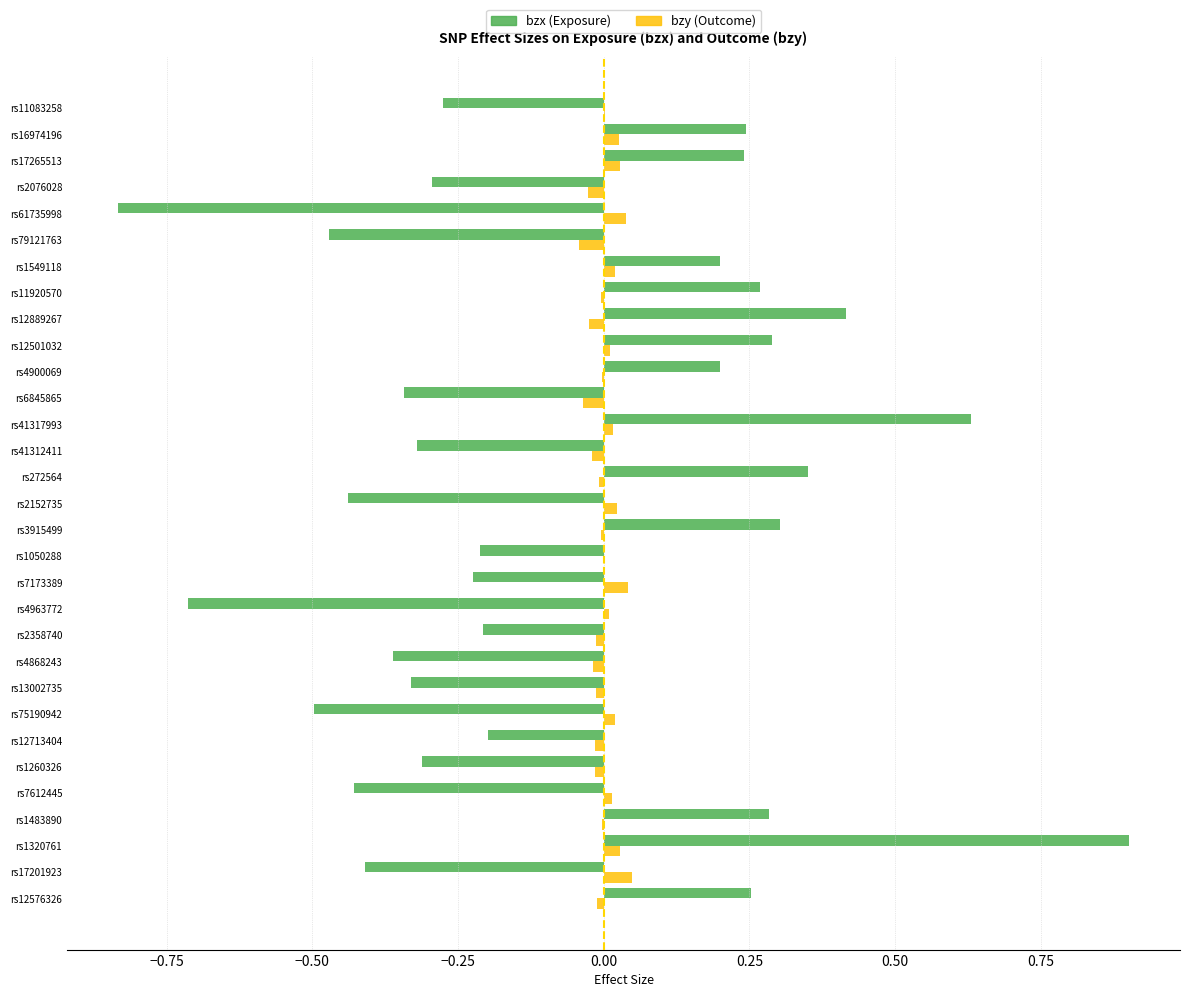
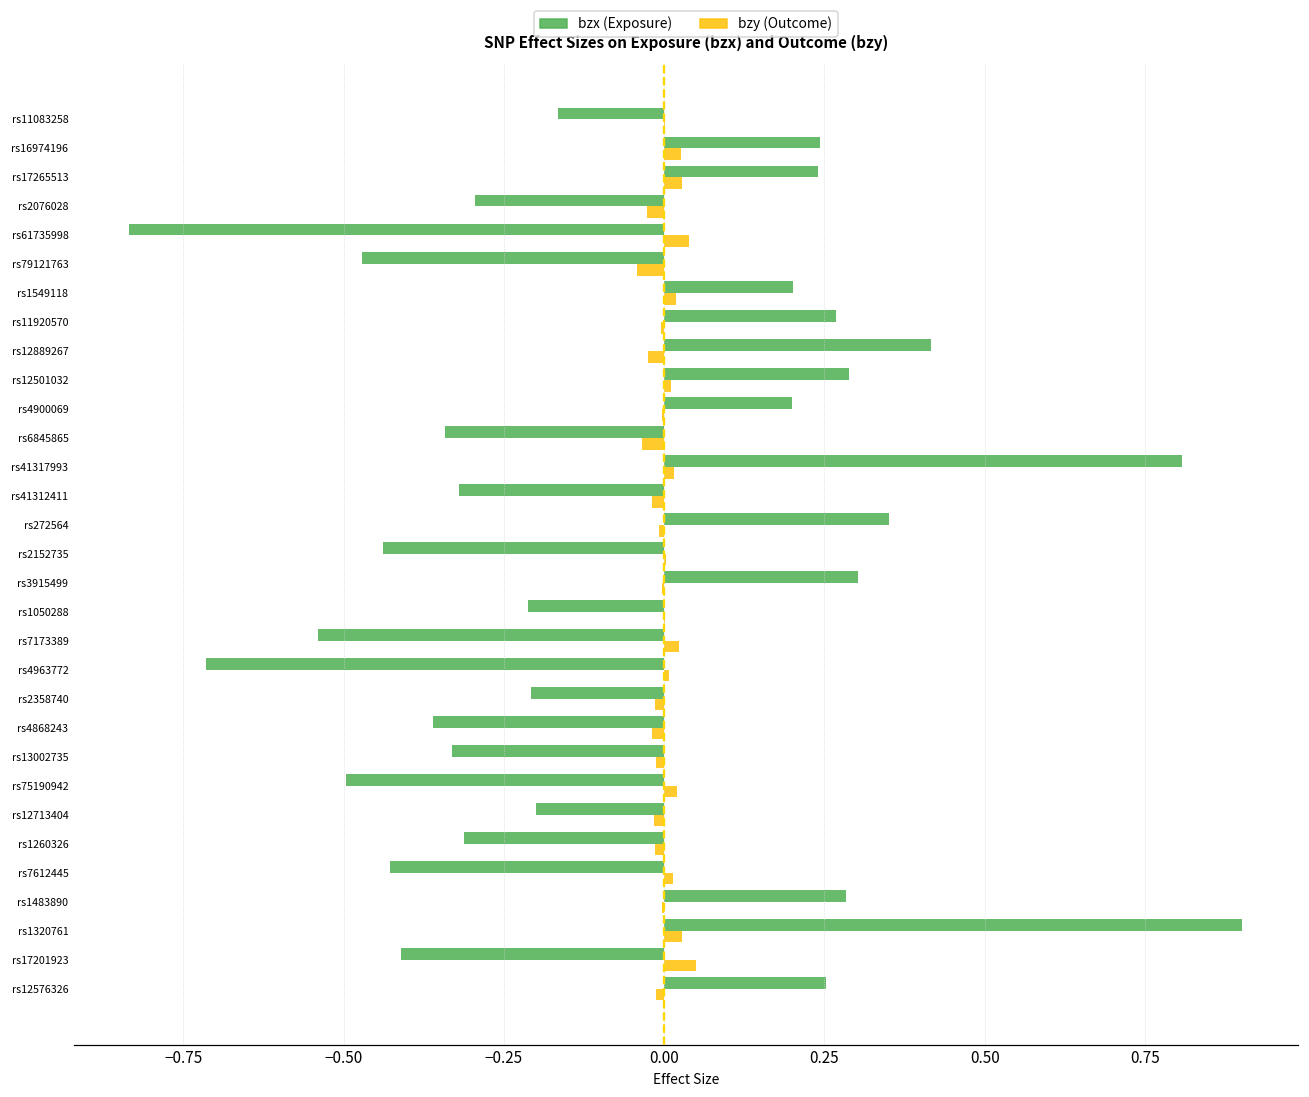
  {
    "bzx (Exposure)": {
-     "rs11083258": -0.28,
+     "rs11083258": -0.17,
      "rs16974196": 0.24,
      "rs17265513": 0.24,
      "rs2076028": -0.29,
      "rs61735998": -0.83,
      "rs79121763": -0.47,
      "rs1549118": 0.20,
      "rs11920570": 0.27,
      "rs12889267": 0.42,
      "rs12501032": 0.29,
      "rs4900069": 0.20,
      "rs6845865": -0.34,
-     "rs41317993": 0.63,
+     "rs41317993": 0.81,
      "rs41312411": -0.32,
      "rs272564": 0.35,
      "rs2152735": -0.44,
      "rs3915499": 0.30,
      "rs1050288": -0.21,
-     "rs7173389": -0.22,
+     "rs7173389": -0.54,
      "rs4963772": -0.71,
      "rs2358740": -0.21,
      "rs4868243": -0.36,
      "rs13002735": -0.33,
      "rs75190942": -0.50,
      "rs12713404": -0.20,
      "rs1260326": -0.31,
      "rs7612445": -0.43,
      "rs1483890": 0.28,
      "rs1320761": 0.90,
      "rs17201923": -0.41,
      "rs12576326": 0.25
    },
    "bzy (Outcome)": {
      "rs16974196": 0.03,
      "rs17265513": 0.03,
      "rs2076028": -0.03,
      "rs61735998": 0.04,
      "rs79121763": -0.04,
      "rs1549118": 0.02,
      "rs11920570": 0.00,
      "rs12889267": -0.02,
      "rs12501032": 0.01,
      "rs6845865": -0.04,
      "rs41317993": 0.02,
      "rs41312411": -0.02,
      "rs272564": -0.01,
-     "rs2152735": 0.02,
-     "rs7173389": 0.04,
+     "rs2152735": 0.00,
+     "rs7173389": 0.02,
      "rs4963772": 0.01,
      "rs2358740": -0.01,
      "rs4868243": -0.02,
      "rs13002735": -0.01,
      "rs75190942": 0.02,
      "rs12713404": -0.02,
      "rs1260326": -0.01,
      "rs7612445": 0.01,
      "rs1320761": 0.03,
      "rs17201923": 0.05,
      "rs12576326": -0.01
    }
  }
